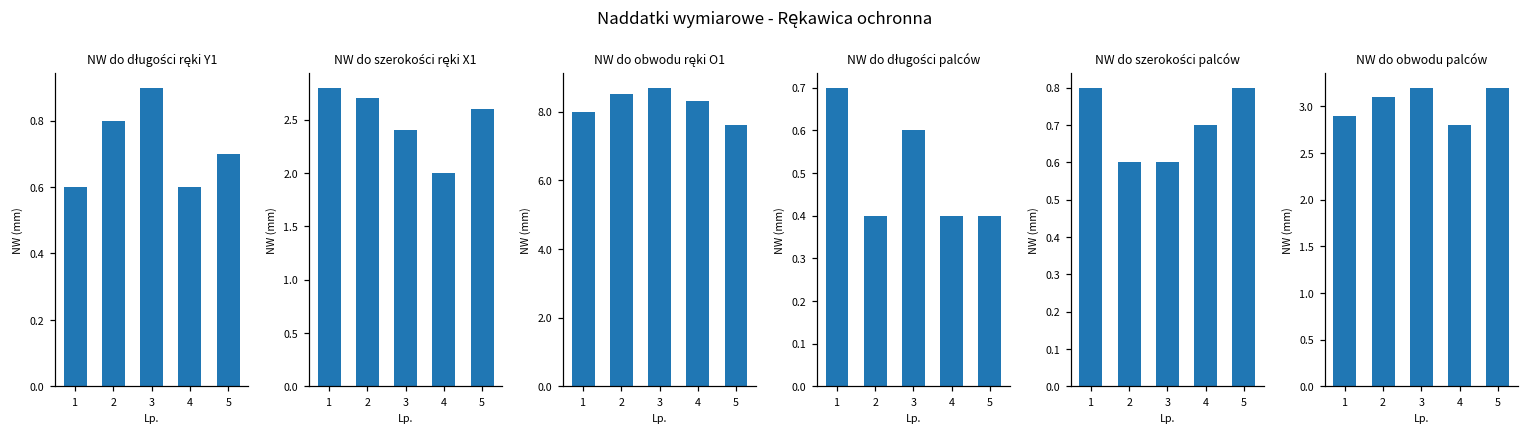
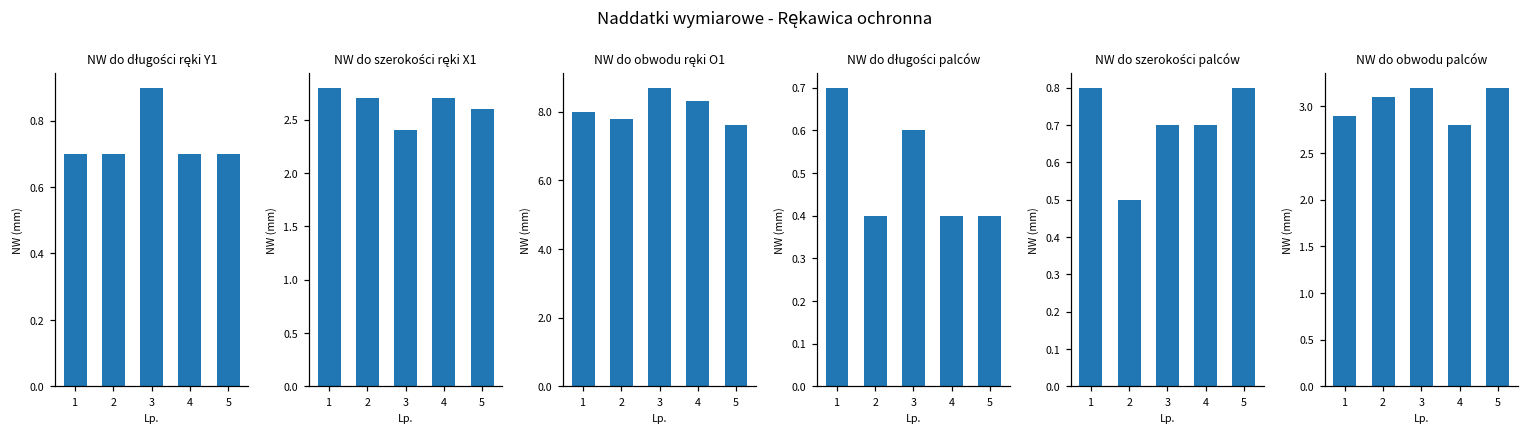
  {
    "NW do długości ręki Y1": {
-     "1": 0.6,
-     "2": 0.8,
+     "1": 0.7,
+     "2": 0.7,
      "3": 0.9,
-     "4": 0.6,
+     "4": 0.7,
      "5": 0.7
    },
    "NW do szerokości ręki X1": {
      "1": 2.8,
      "2": 2.7,
      "3": 2.4,
-     "4": 2.0,
+     "4": 2.7,
      "5": 2.6
    },
    "NW do obwodu ręki O1": {
      "1": 8.0,
-     "2": 8.5,
+     "2": 7.8,
      "3": 8.7,
      "4": 8.3,
      "5": 7.6
    },
    "NW do długości palców": {
      "1": 0.70,
      "2": 0.40,
      "3": 0.60,
      "4": 0.40,
      "5": 0.40
    },
    "NW do szerokości palców": {
      "1": 0.8,
-     "2": 0.6,
-     "3": 0.6,
+     "2": 0.5,
+     "3": 0.7,
      "4": 0.7,
      "5": 0.8
    },
    "NW do obwodu palców": {
      "1": 2.9,
      "2": 3.1,
      "3": 3.2,
      "4": 2.8,
      "5": 3.2
    }
  }
